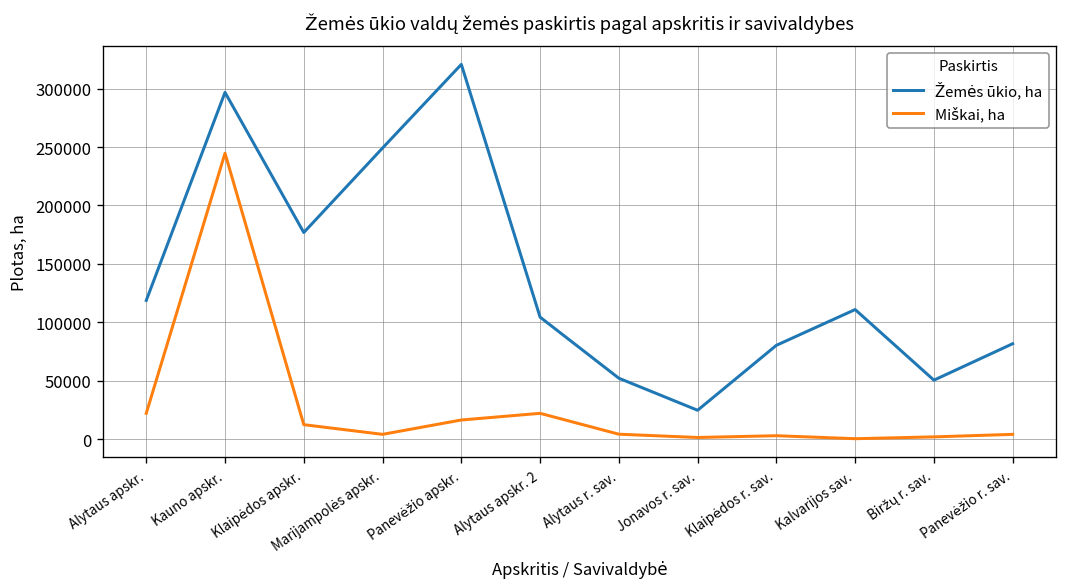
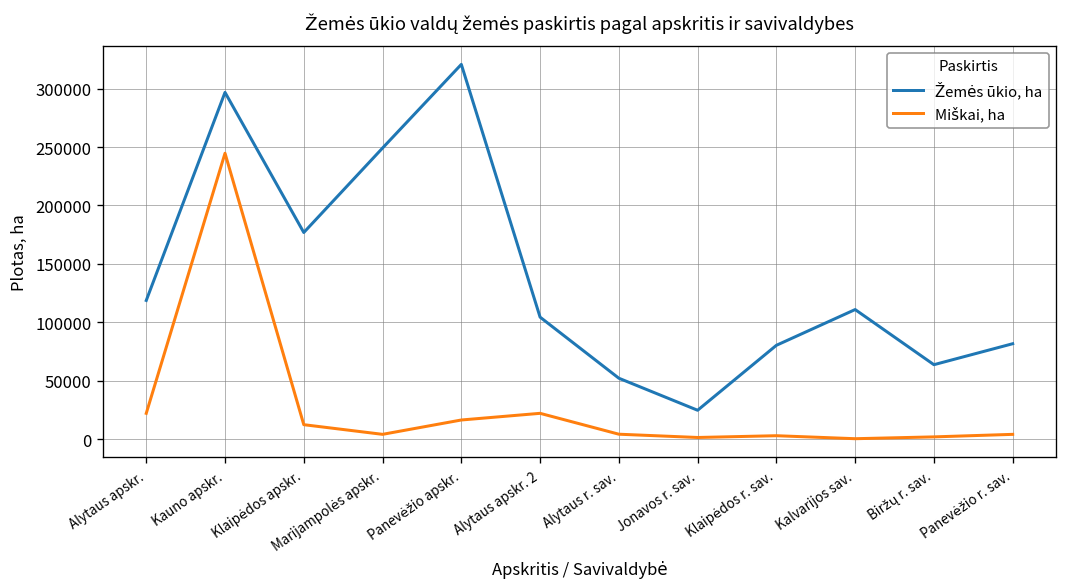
  {
    "Žemės ūkio, ha": {
      "Alytaus apskr.": 120000,
      "Kauno apskr.": 300000,
      "Klaipėdos apskr.": 180000,
      "Marijampolės apskr.": 250000,
      "Panevėžio apskr.": 320000,
      "Alytaus apskr. 2": 100000,
      "Alytaus r. sav.": 50000,
      "Jonavos r. sav.": 20000,
      "Klaipėdos r. sav.": 80000,
      "Kalvarijos sav.": 110000,
-     "Biržų r. sav.": 50000,
+     "Biržų r. sav.": 60000,
      "Panevėžio r. sav.": 80000
    },
    "Miškai, ha": {
      "Alytaus apskr.": 20000,
      "Kauno apskr.": 240000,
      "Klaipėdos apskr.": 10000,
      "Marijampolės apskr.": 0,
      "Panevėžio apskr.": 20000,
      "Alytaus apskr. 2": 20000,
      "Alytaus r. sav.": 0,
      "Jonavos r. sav.": 0,
      "Klaipėdos r. sav.": 0,
      "Kalvarijos sav.": 0,
      "Biržų r. sav.": 0,
      "Panevėžio r. sav.": 0
    }
  }
